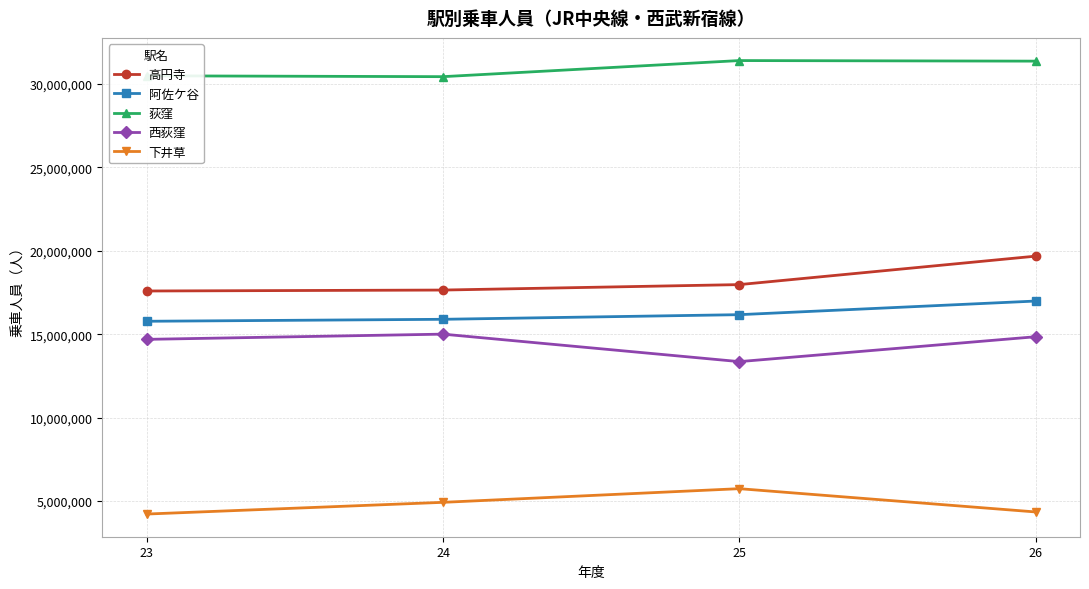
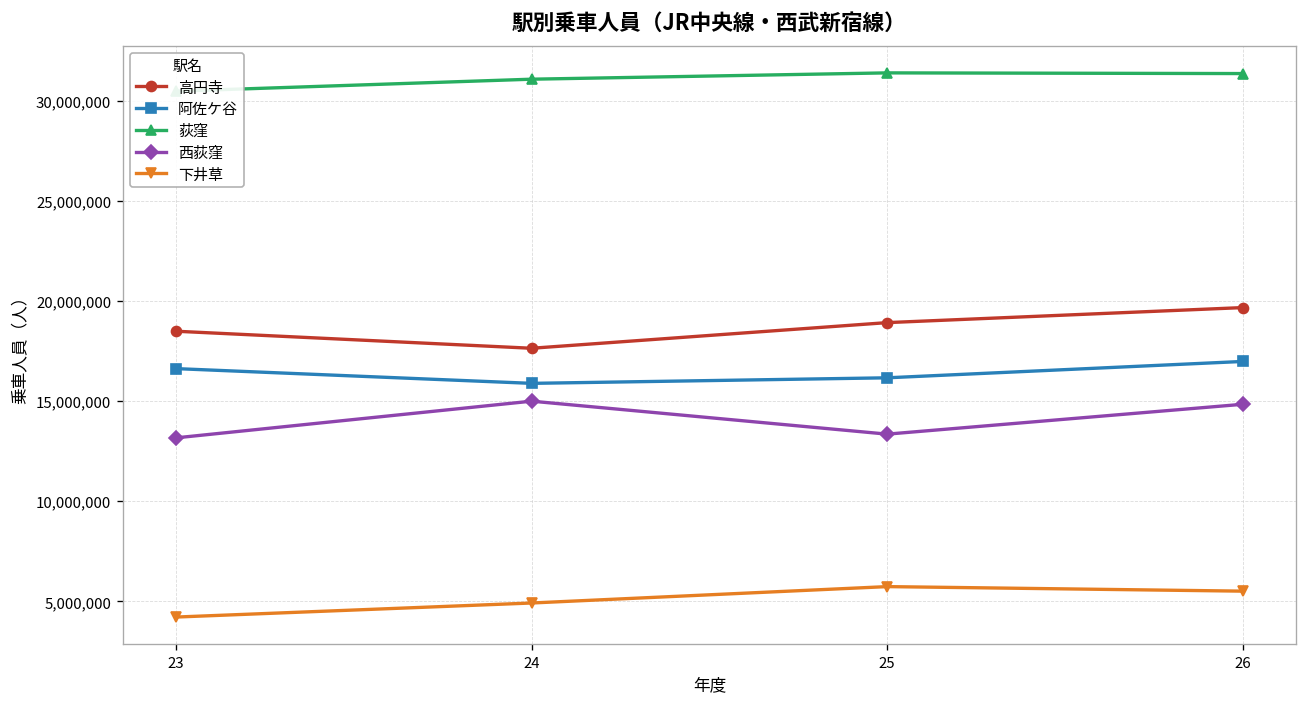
  {
    "高円寺": {
-     "23": "17,600,000",
+     "23": "18,500,000",
      "24": "17,600,000",
-     "25": "18,000,000",
+     "25": "18,900,000",
      "26": "19,700,000"
    },
    "阿佐ケ谷": {
-     "23": "15,800,000",
+     "23": "16,600,000",
      "24": "15,900,000",
      "25": "16,200,000",
      "26": "17,000,000"
    },
    "荻窪": {
-     "24": "30,400,000",
+     "24": "31,100,000",
      "25": "31,400,000",
      "26": "31,400,000"
    },
    "西荻窪": {
-     "23": "14,700,000",
+     "23": "13,200,000",
      "24": "15,000,000",
      "25": "13,400,000",
      "26": "14,800,000"
    },
    "下井草": {
      "23": "4,200,000",
      "24": "4,900,000",
      "25": "5,700,000",
-     "26": "4,300,000"
+     "26": "5,500,000"
    }
  }
